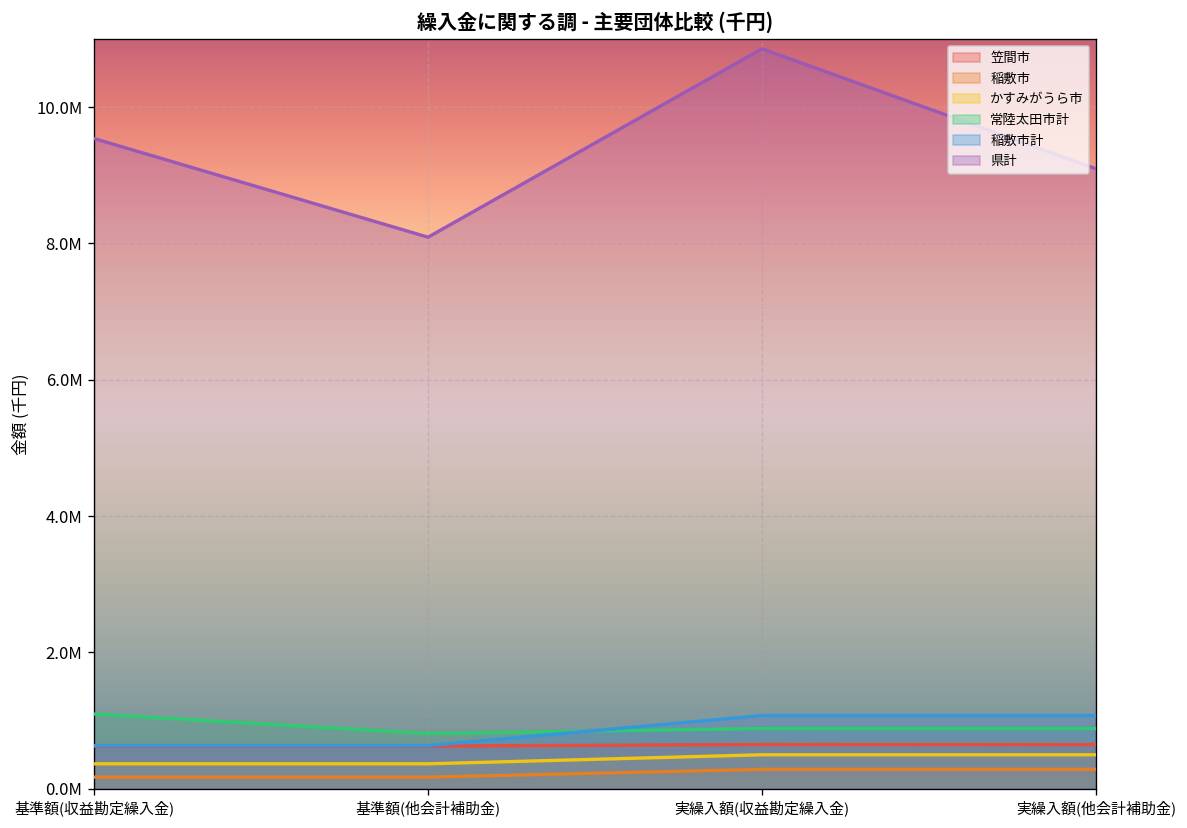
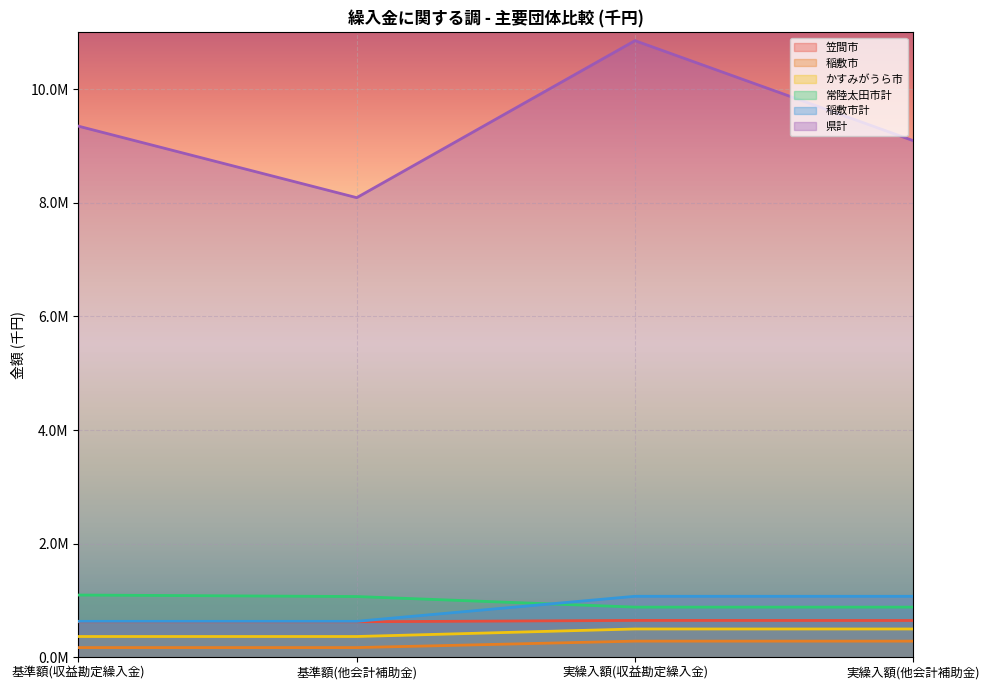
  {
    "常陸太田市計": {
      "基準額(収益勘定繰入金)": 1100000,
-     "基準額(他会計補助金)": 800000,
+     "基準額(他会計補助金)": 1100000,
      "実繰入額(収益勘定繰入金)": 900000,
      "実繰入額(他会計補助金)": 900000
    },
    "稲敷市計": {
      "実繰入額(収益勘定繰入金)": 1100000,
      "実繰入額(他会計補助金)": 1100000
    },
    "県計": {
-     "基準額(収益勘定繰入金)": 9500000,
+     "基準額(収益勘定繰入金)": 9300000,
      "基準額(他会計補助金)": 8100000,
      "実繰入額(収益勘定繰入金)": 10900000,
      "実繰入額(他会計補助金)": 9100000
    }
  }
